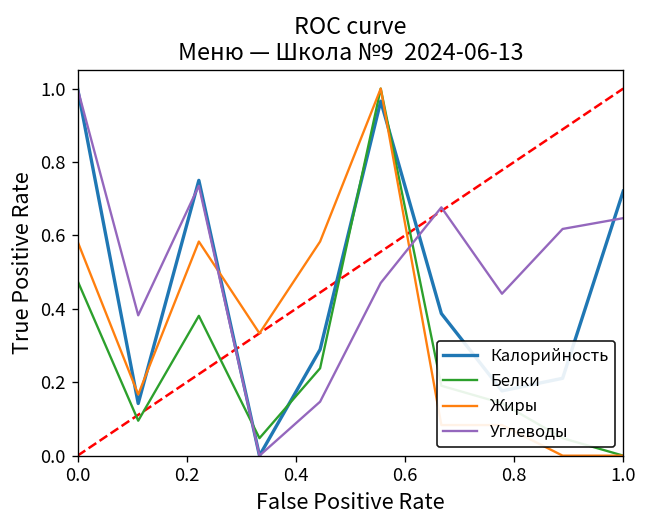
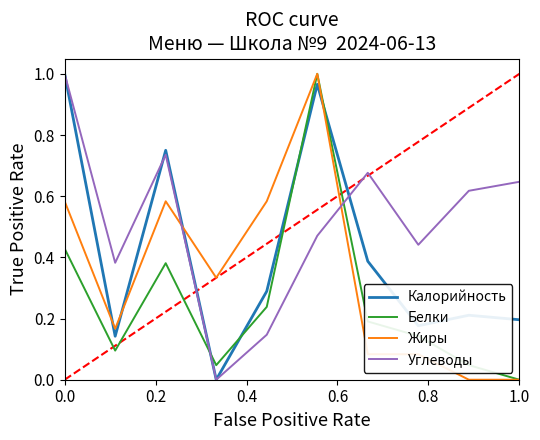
  {
    "Калорийность": {
-     "1.0": 0.72
+     "1.0": 0.20
    },
    "Белки": {
-     "0.0": 0.48
+     "0.0": 0.43
    },
    "Жиры": {
      "0.0": 0.58
    },
    "Углеводы": {
      "1.0": 0.65
    }
  }
